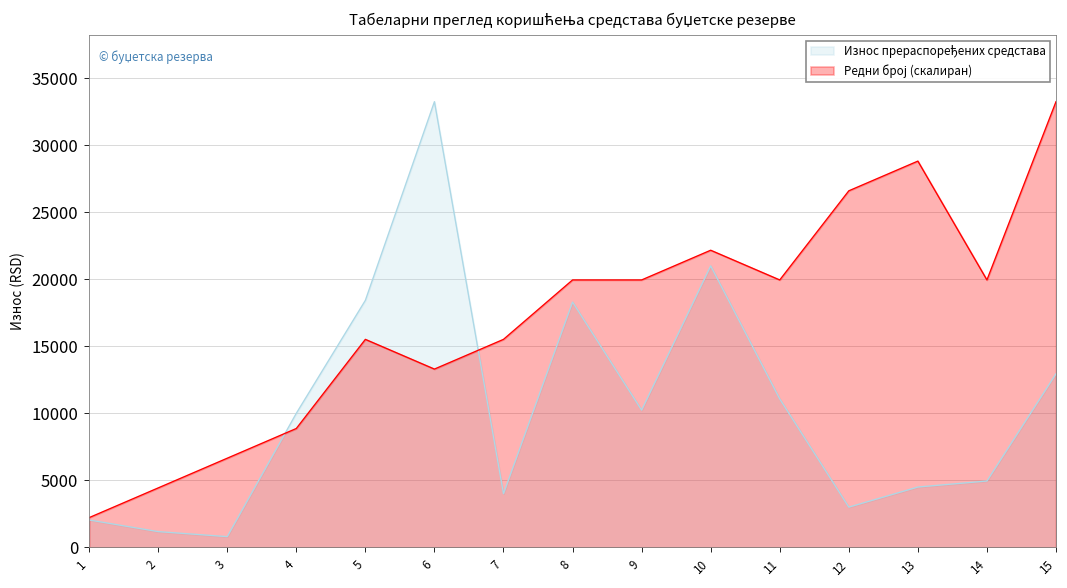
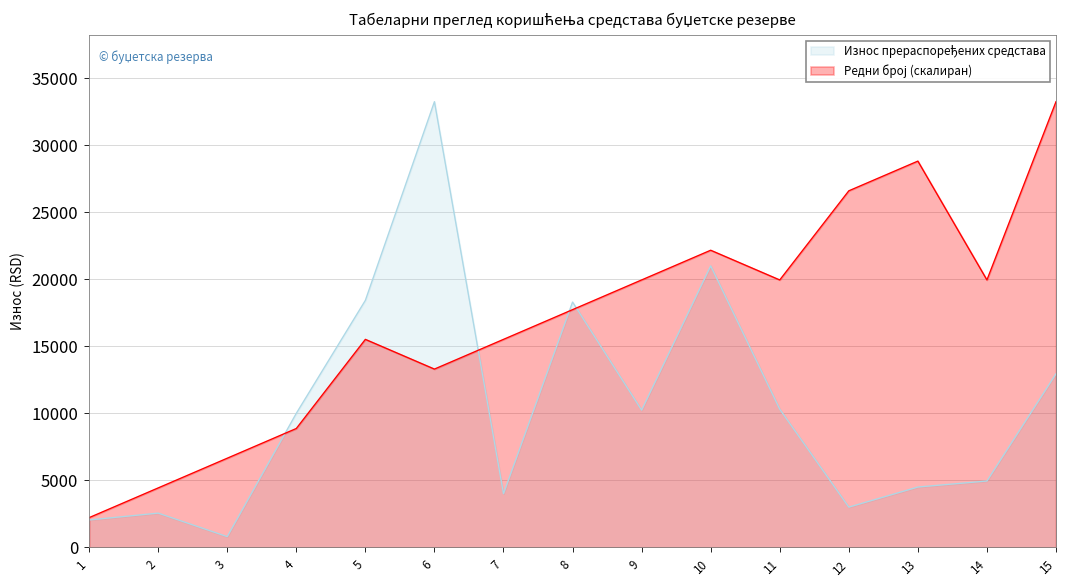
  {
    "Износ прераспоређених средстава": {
-     "2": 1200,
+     "2": 2600,
      "3": 800,
      "4": 10000,
      "5": 18400,
      "6": 33300,
      "7": 4000,
      "8": 18300,
      "9": 10200,
      "10": 21000,
-     "11": 11100,
+     "11": 10300,
      "12": 3000,
      "13": 4500,
      "14": 4900,
      "15": 13000
    },
    "Редни број (скалиран)": {
      "2": 4400,
      "3": 6700,
      "4": 8900,
      "5": 15500,
      "6": 13300,
      "7": 15500,
-     "8": 20000,
+     "8": 17700,
      "9": 20000,
      "10": 22200,
      "11": 20000,
      "12": 26600,
      "13": 28800,
      "14": 20000,
      "15": 33300
    }
  }
